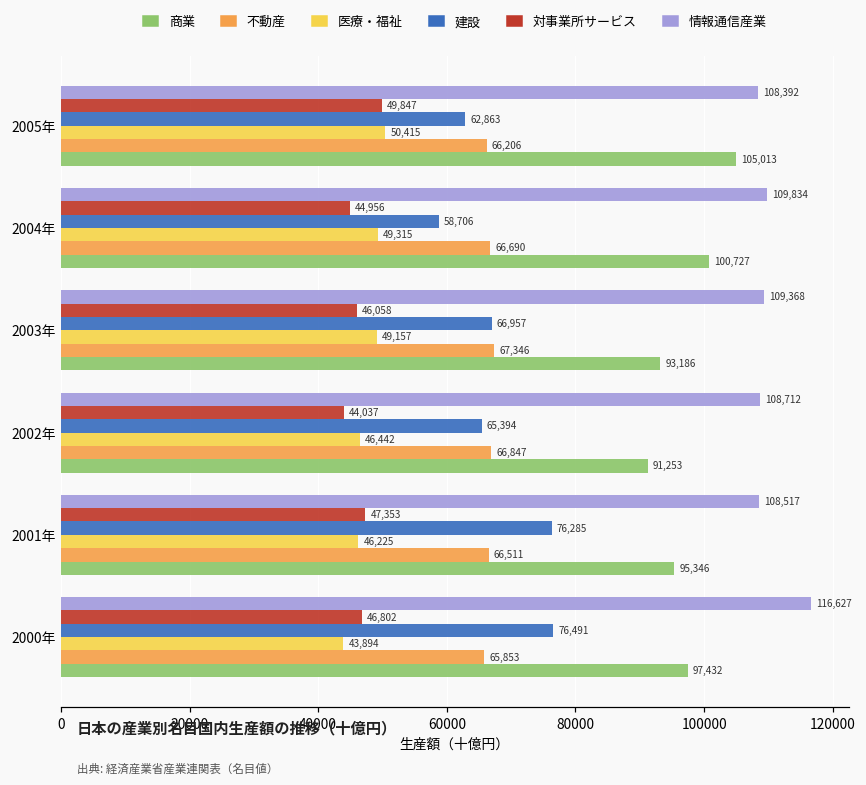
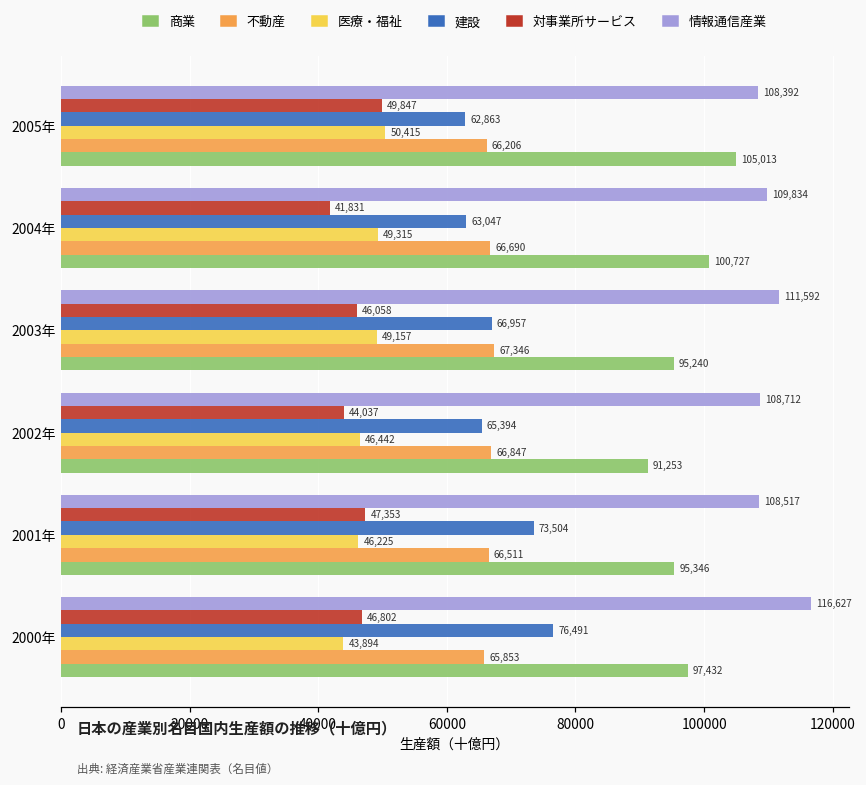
  {
    "商業": {
      "2005年": "105,013",
      "2004年": "100,727",
-     "2003年": "93,186",
+     "2003年": "95,240",
      "2002年": "91,253",
      "2001年": "95,346",
      "2000年": "97,432"
    },
    "建設": {
      "2005年": "62,863",
-     "2004年": "58,706",
+     "2004年": "63,047",
      "2003年": "66,957",
      "2002年": "65,394",
-     "2001年": "76,285",
+     "2001年": "73,504",
      "2000年": "76,491"
    },
    "対事業所サービス": {
      "2005年": "49,847",
-     "2004年": "44,956",
+     "2004年": "41,831",
      "2003年": "46,058",
      "2002年": "44,037",
      "2001年": "47,353",
      "2000年": "46,802"
    },
    "情報通信産業": {
      "2005年": "108,392",
      "2004年": "109,834",
-     "2003年": "109,368",
+     "2003年": "111,592",
      "2002年": "108,712",
      "2001年": "108,517",
      "2000年": "116,627"
    }
  }
